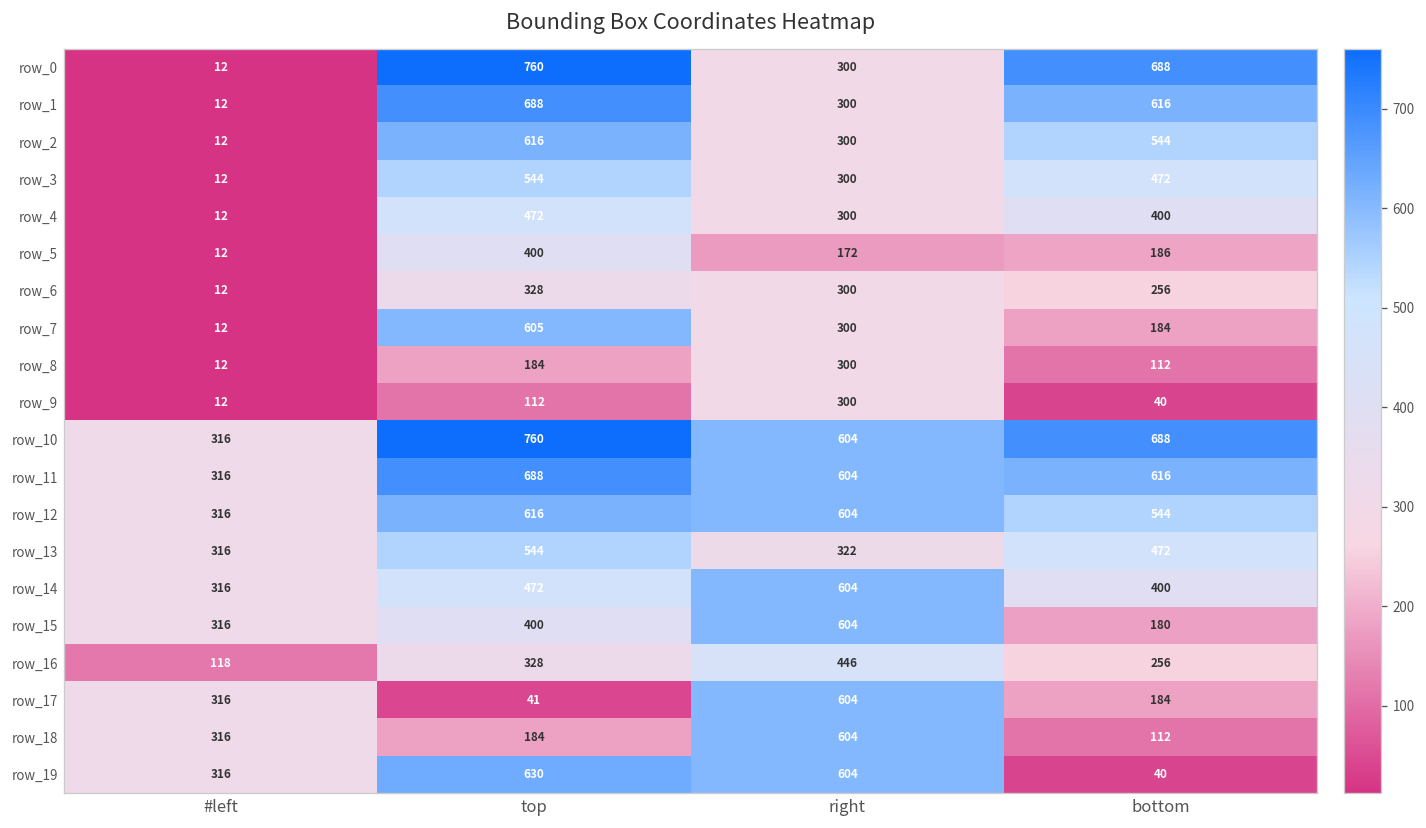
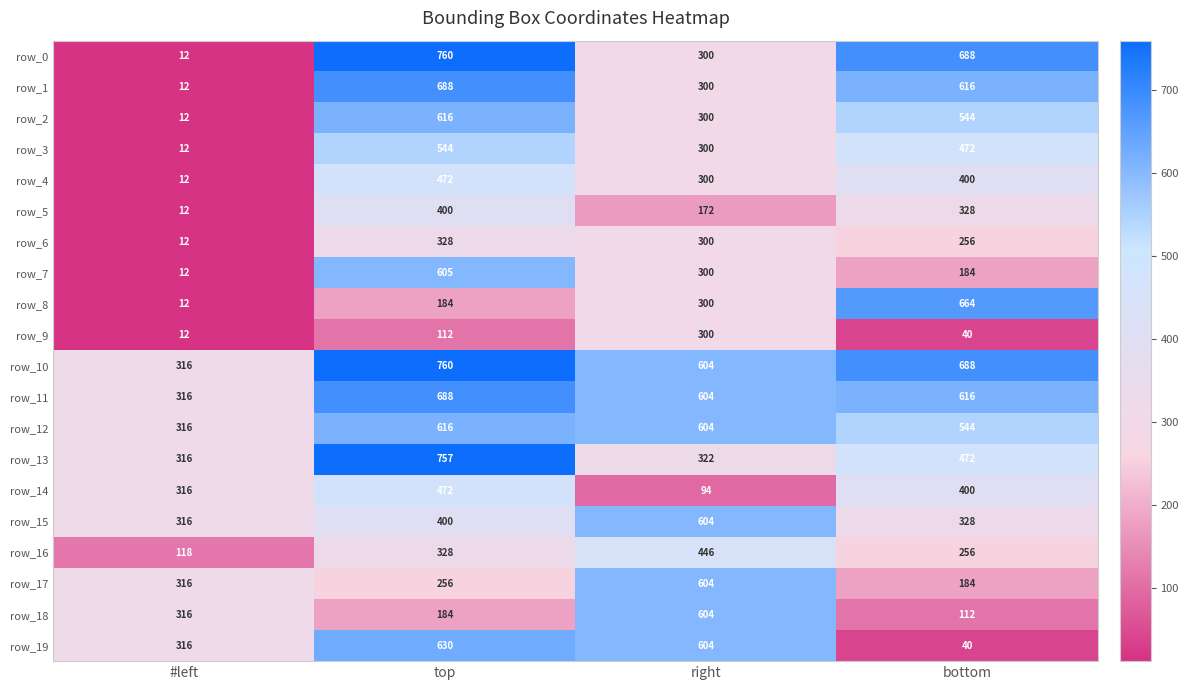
  {
    "row_0": {
      "#left": 12,
      "top": 760,
      "right": 300,
      "bottom": 688
    },
    "row_1": {
      "#left": 12,
      "top": 688,
      "right": 300,
      "bottom": 616
    },
    "row_2": {
      "#left": 12,
      "top": 616,
      "right": 300,
      "bottom": 544
    },
    "row_3": {
      "#left": 12,
      "top": 544,
      "right": 300
    },
    "row_4": {
      "#left": 12,
      "right": 300,
      "bottom": 400
    },
    "row_5": {
      "#left": 12,
      "top": 400,
      "right": 172,
-     "bottom": 186
+     "bottom": 328
    },
    "row_6": {
      "#left": 12,
      "top": 328,
      "right": 300,
      "bottom": 256
    },
    "row_7": {
      "#left": 12,
      "top": 605,
      "right": 300,
      "bottom": 184
    },
    "row_8": {
      "#left": 12,
      "top": 184,
      "right": 300,
-     "bottom": 112
+     "bottom": 664
    },
    "row_9": {
      "#left": 12,
      "top": 112,
      "right": 300,
      "bottom": 40
    },
    "row_10": {
      "#left": 316,
      "top": 760,
      "right": 604,
      "bottom": 688
    },
    "row_11": {
      "#left": 316,
      "top": 688,
      "right": 604,
      "bottom": 616
    },
    "row_12": {
      "#left": 316,
      "top": 616,
      "right": 604,
      "bottom": 544
    },
    "row_13": {
      "#left": 316,
-     "top": 544,
+     "top": 757,
      "right": 322
    },
    "row_14": {
      "#left": 316,
-     "right": 604,
+     "right": 94,
      "bottom": 400
    },
    "row_15": {
      "#left": 316,
      "top": 400,
      "right": 604,
-     "bottom": 180
+     "bottom": 328
    },
    "row_16": {
      "#left": 118,
      "top": 328,
      "right": 446,
      "bottom": 256
    },
    "row_17": {
      "#left": 316,
-     "top": 41,
+     "top": 256,
      "right": 604,
      "bottom": 184
    },
    "row_18": {
      "#left": 316,
      "top": 184,
      "right": 604,
      "bottom": 112
    },
    "row_19": {
      "#left": 316,
      "top": 630,
      "right": 604,
      "bottom": 40
    }
  }
